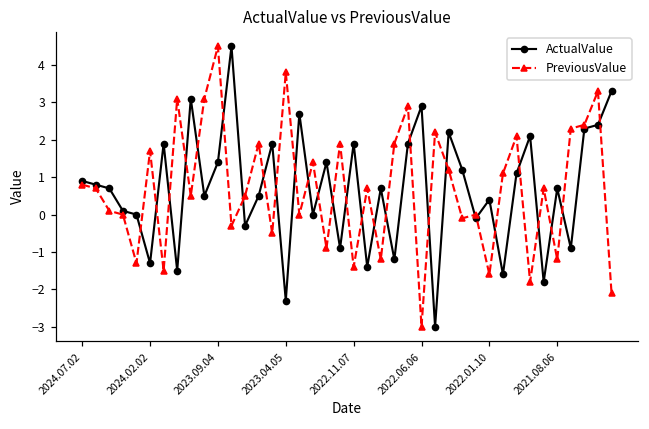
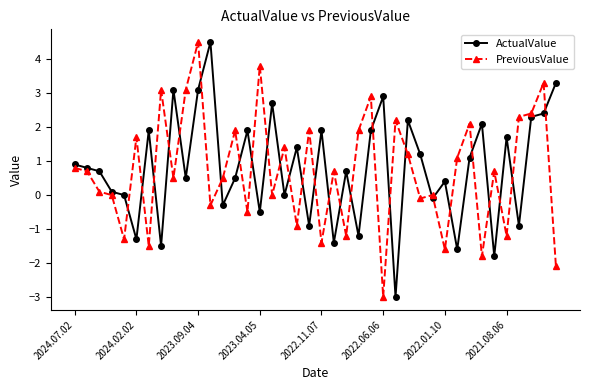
  {
    "ActualValue": {
      "2024.07.02": 0.9,
      "2024.02.02": -1.3,
-     "2023.09.04": 1.4,
-     "2023.04.05": -2.3,
+     "2023.09.04": 3.1,
+     "2023.04.05": -0.5,
      "2022.11.07": 1.9,
      "2022.06.06": 2.9,
      "2022.01.10": 0.4,
-     "2021.08.06": 0.7
+     "2021.08.06": 1.7
    },
    "PreviousValue": {
      "2024.07.02": 0.8,
      "2024.02.02": 1.7,
      "2023.09.04": 4.5,
      "2023.04.05": 3.8,
      "2022.11.07": -1.4,
      "2022.06.06": -3.0,
      "2022.01.10": -1.6,
      "2021.08.06": -1.2
    }
  }
